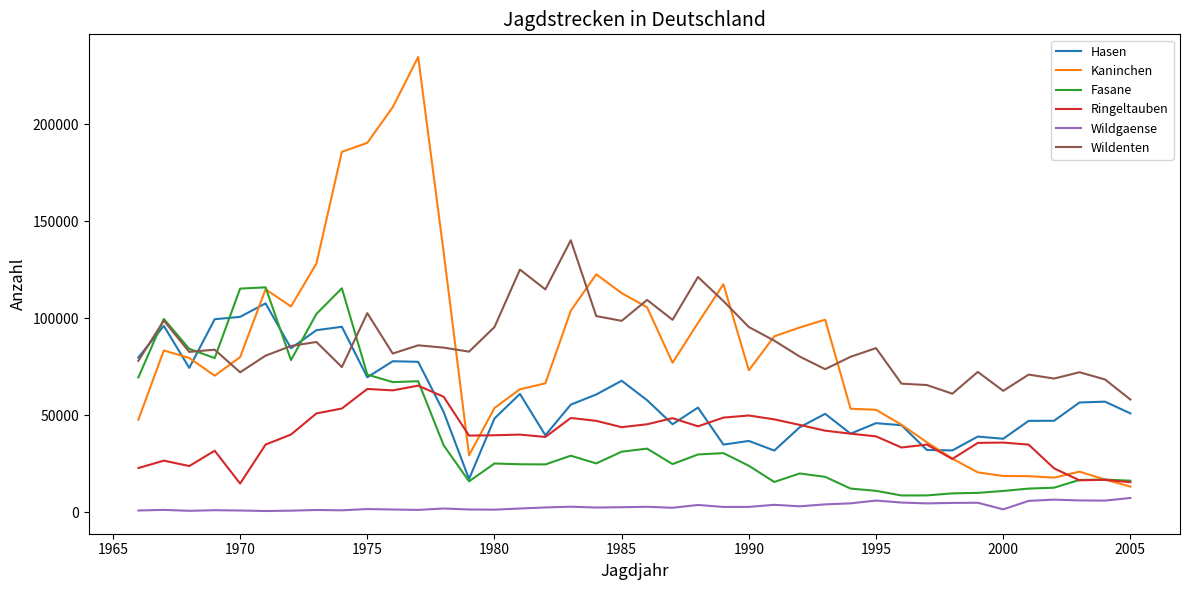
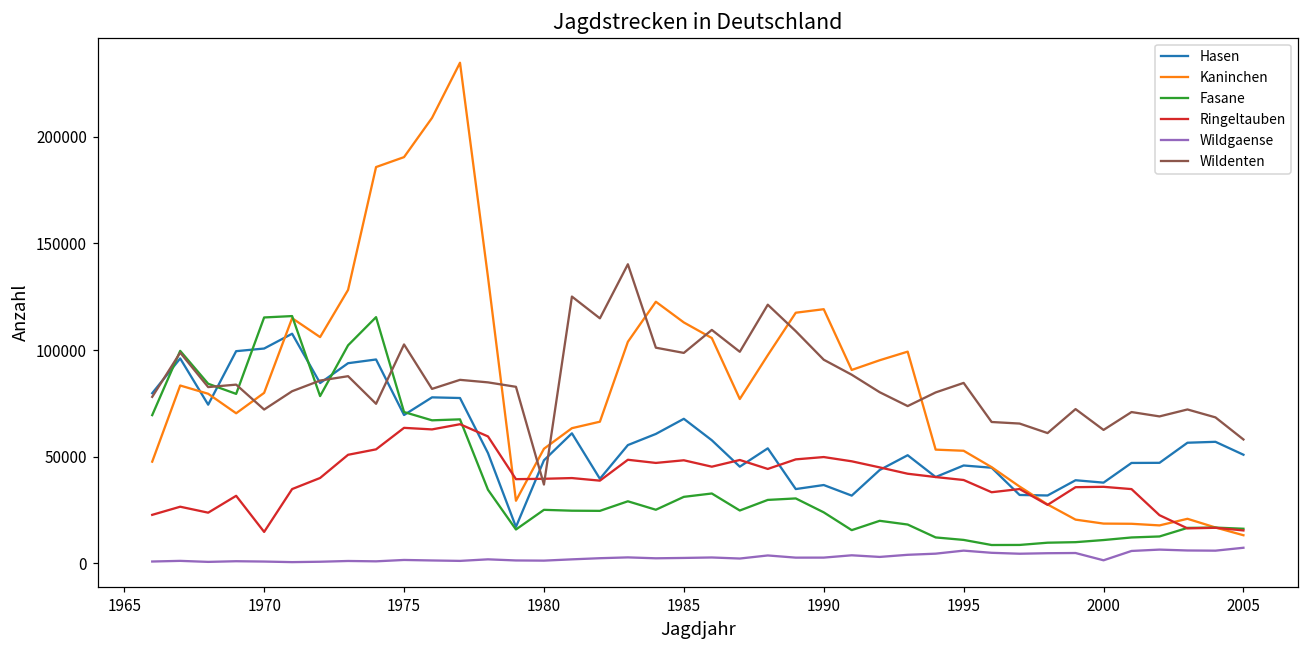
  {
    "Hasen": {
      "1970": 101000,
      "1975": 70000,
      "1980": 48000,
      "1985": 68000,
      "1990": 37000,
      "1995": 46000,
      "2000": 38000,
      "2005": 51000
    },
    "Kaninchen": {
      "1970": 80000,
      "1975": 190000,
      "1980": 54000,
      "1985": 113000,
-     "1990": 73000,
+     "1990": 119000,
      "1995": 53000,
      "2000": 19000,
      "2005": 13000
    },
    "Fasane": {
      "1970": 115000,
      "1975": 71000,
      "1980": 25000,
      "1985": 31000,
      "1990": 24000,
      "1995": 11000,
      "2000": 11000
    },
    "Ringeltauben": {
      "1970": 15000,
      "1975": 64000,
      "1980": 40000,
-     "1985": 44000,
+     "1985": 48000,
      "1990": 50000,
      "1995": 39000,
      "2000": 36000
    },
    "Wildgaense": {
      "1970": 1000,
      "1975": 2000,
      "1980": 1000,
      "1985": 2000,
      "1990": 3000,
      "1995": 6000,
      "2000": 1000,
      "2005": 7000
    },
    "Wildenten": {
      "1970": 72000,
      "1975": 103000,
-     "1980": 95000,
+     "1980": 37000,
      "1985": 99000,
      "1990": 95000,
      "1995": 85000,
      "2000": 63000,
      "2005": 58000
    }
  }
